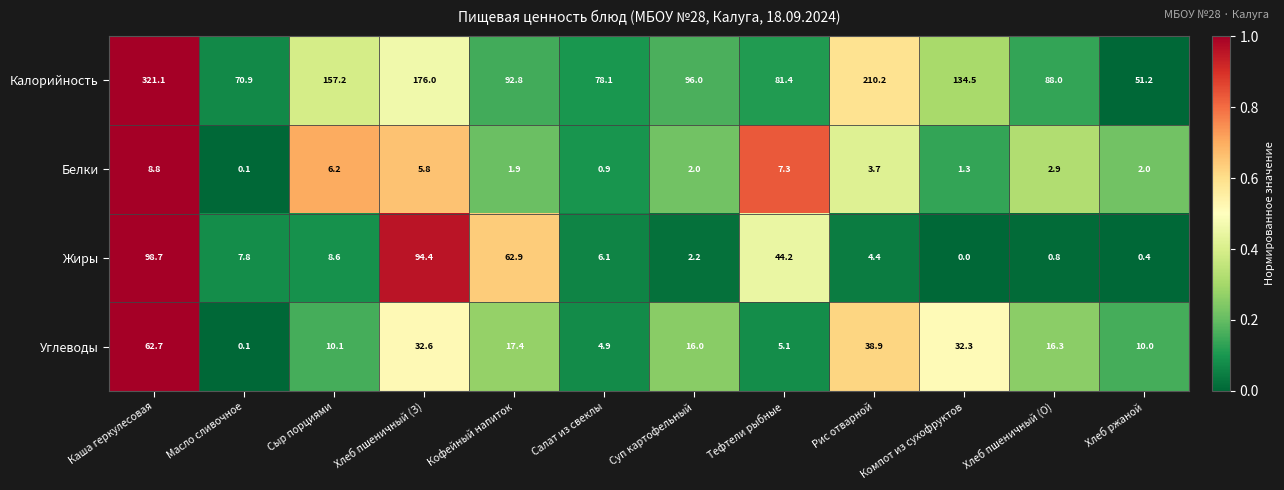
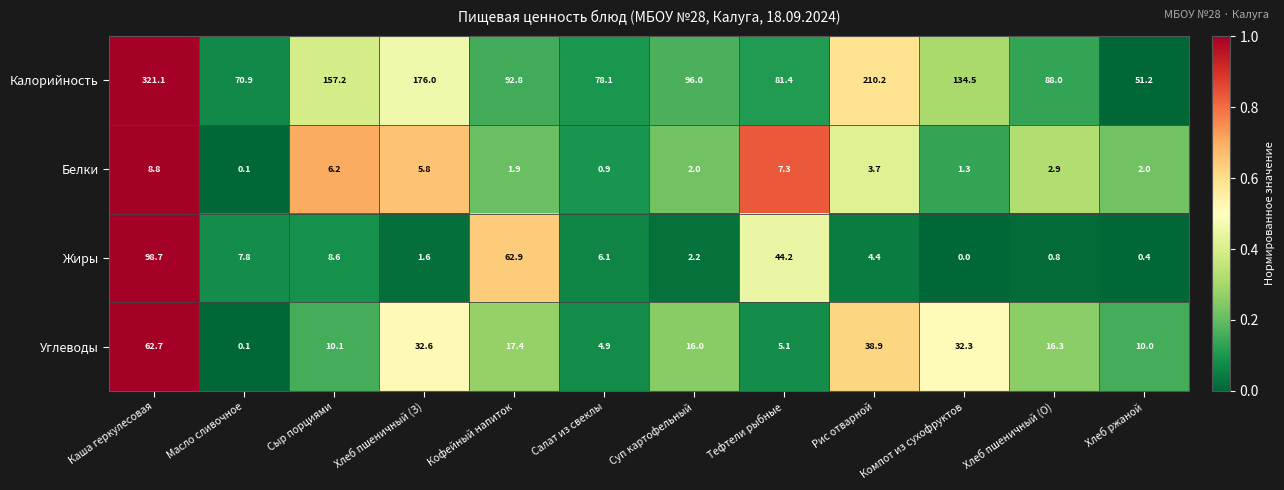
  {
    "Калорийность": {
      "Каша геркулесовая": 321.1,
      "Масло сливочное": 70.9,
      "Сыр порциями": 157.2,
      "Хлеб пшеничный (З)": 176.0,
      "Кофейный напиток": 92.8,
      "Салат из свеклы": 78.1,
      "Суп картофельный": 96.0,
      "Тефтели рыбные": 81.4,
      "Рис отварной": 210.2,
      "Компот из сухофруктов": 134.5,
      "Хлеб пшеничный (О)": 88.0,
      "Хлеб ржаной": 51.2
    },
    "Белки": {
      "Каша геркулесовая": 8.8,
      "Масло сливочное": 0.1,
      "Сыр порциями": 6.2,
      "Хлеб пшеничный (З)": 5.8,
      "Кофейный напиток": 1.9,
      "Салат из свеклы": 0.9,
      "Суп картофельный": 2.0,
      "Тефтели рыбные": 7.3,
      "Рис отварной": 3.7,
      "Компот из сухофруктов": 1.3,
      "Хлеб пшеничный (О)": 2.9,
      "Хлеб ржаной": 2.0
    },
    "Жиры": {
      "Каша геркулесовая": 98.7,
      "Масло сливочное": 7.8,
      "Сыр порциями": 8.6,
-     "Хлеб пшеничный (З)": 94.4,
+     "Хлеб пшеничный (З)": 1.6,
      "Кофейный напиток": 62.9,
      "Салат из свеклы": 6.1,
      "Суп картофельный": 2.2,
      "Тефтели рыбные": 44.2,
      "Рис отварной": 4.4,
      "Компот из сухофруктов": 0.0,
      "Хлеб пшеничный (О)": 0.8,
      "Хлеб ржаной": 0.4
    },
    "Углеводы": {
      "Каша геркулесовая": 62.7,
      "Масло сливочное": 0.1,
      "Сыр порциями": 10.1,
      "Хлеб пшеничный (З)": 32.6,
      "Кофейный напиток": 17.4,
      "Салат из свеклы": 4.9,
      "Суп картофельный": 16.0,
      "Тефтели рыбные": 5.1,
      "Рис отварной": 38.9,
      "Компот из сухофруктов": 32.3,
      "Хлеб пшеничный (О)": 16.3,
      "Хлеб ржаной": 10.0
    }
  }
